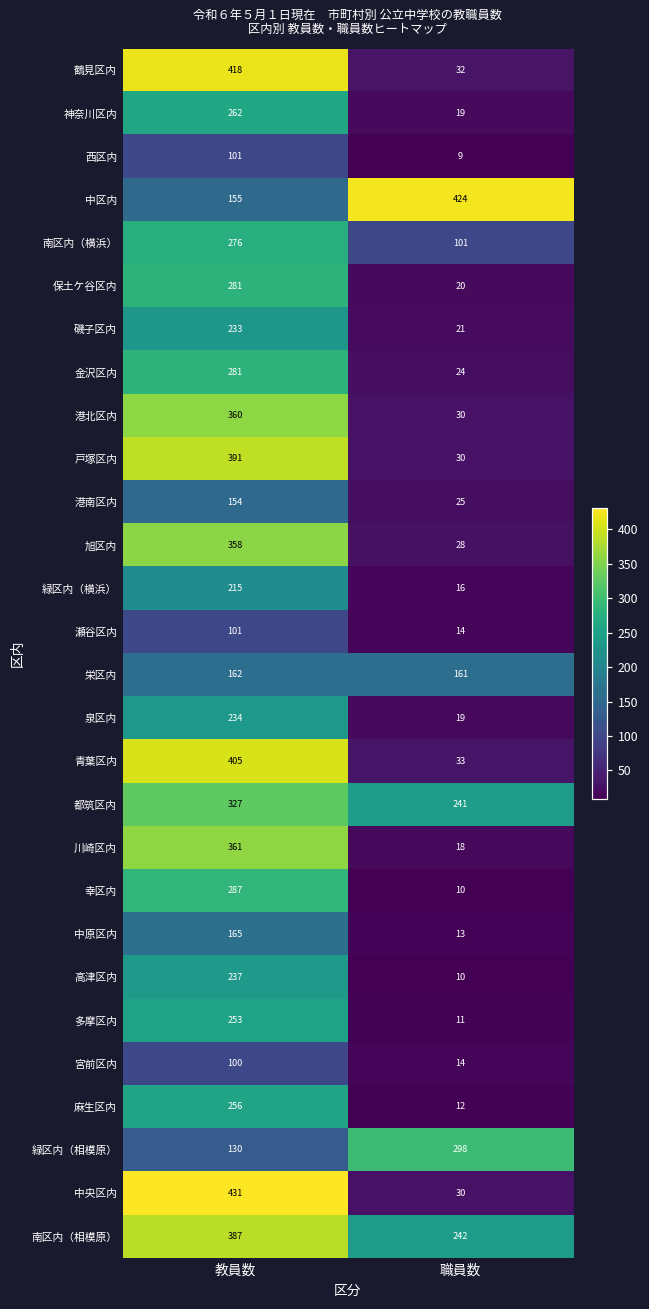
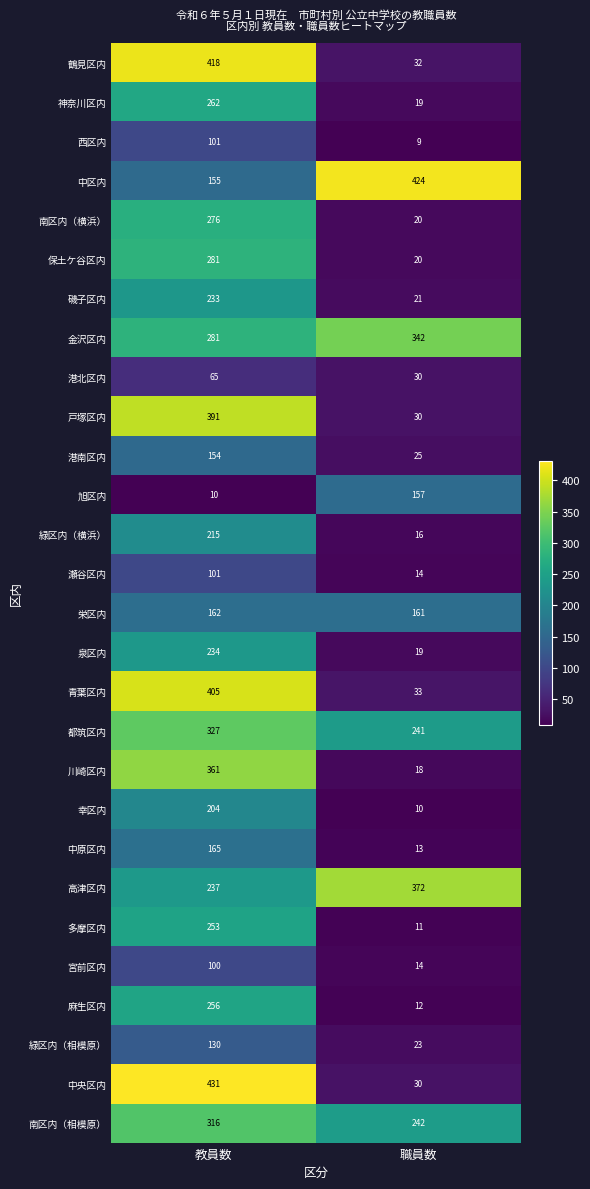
  {
    "鶴見区内": {
      "教員数": 418,
      "職員数": 32
    },
    "神奈川区内": {
      "教員数": 262,
      "職員数": 19
    },
    "西区内": {
      "教員数": 101,
      "職員数": 9
    },
    "中区内": {
      "教員数": 155,
      "職員数": 424
    },
    "南区内（横浜）": {
      "教員数": 276,
-     "職員数": 101
+     "職員数": 20
    },
    "保土ケ谷区内": {
      "教員数": 281,
      "職員数": 20
    },
    "磯子区内": {
      "教員数": 233,
      "職員数": 21
    },
    "金沢区内": {
      "教員数": 281,
-     "職員数": 24
+     "職員数": 342
    },
    "港北区内": {
-     "教員数": 360,
+     "教員数": 65,
      "職員数": 30
    },
    "戸塚区内": {
      "教員数": 391,
      "職員数": 30
    },
    "港南区内": {
      "教員数": 154,
      "職員数": 25
    },
    "旭区内": {
-     "教員数": 358,
-     "職員数": 28
+     "教員数": 10,
+     "職員数": 157
    },
    "緑区内（横浜）": {
      "教員数": 215,
      "職員数": 16
    },
    "瀬谷区内": {
      "教員数": 101,
      "職員数": 14
    },
    "栄区内": {
      "教員数": 162,
      "職員数": 161
    },
    "泉区内": {
      "教員数": 234,
      "職員数": 19
    },
    "青葉区内": {
      "教員数": 405,
      "職員数": 33
    },
    "都筑区内": {
      "教員数": 327,
      "職員数": 241
    },
    "川崎区内": {
      "教員数": 361,
      "職員数": 18
    },
    "幸区内": {
-     "教員数": 287,
+     "教員数": 204,
      "職員数": 10
    },
    "中原区内": {
      "教員数": 165,
      "職員数": 13
    },
    "高津区内": {
      "教員数": 237,
-     "職員数": 10
+     "職員数": 372
    },
    "多摩区内": {
      "教員数": 253,
      "職員数": 11
    },
    "宮前区内": {
      "教員数": 100,
      "職員数": 14
    },
    "麻生区内": {
      "教員数": 256,
      "職員数": 12
    },
    "緑区内（相模原）": {
      "教員数": 130,
-     "職員数": 298
+     "職員数": 23
    },
    "中央区内": {
      "教員数": 431,
      "職員数": 30
    },
    "南区内（相模原）": {
-     "教員数": 387,
+     "教員数": 316,
      "職員数": 242
    }
  }
